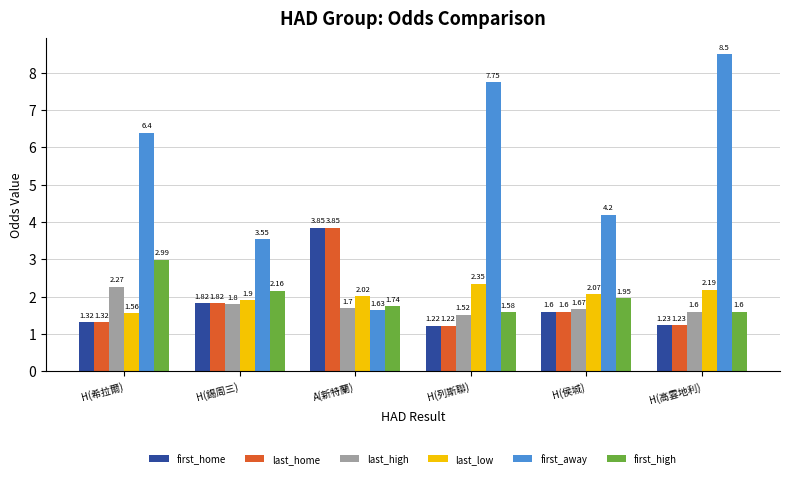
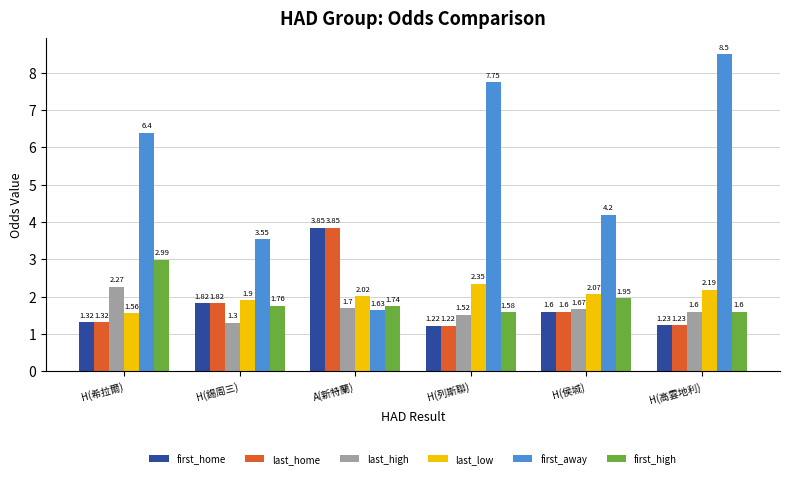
  {
    "first_home": {
      "H(希拉爾)": 1.32,
      "H(錫周三)": 1.82,
      "A(新特蘭)": 3.85,
      "H(列斯聯)": 1.22,
      "H(侯城)": 1.6,
      "H(高雲地利)": 1.23
    },
    "last_home": {
      "H(希拉爾)": 1.32,
      "H(錫周三)": 1.82,
      "A(新特蘭)": 3.85,
      "H(列斯聯)": 1.22,
      "H(侯城)": 1.6,
      "H(高雲地利)": 1.23
    },
    "last_high": {
      "H(希拉爾)": 2.27,
-     "H(錫周三)": 1.8,
+     "H(錫周三)": 1.3,
      "A(新特蘭)": 1.7,
      "H(列斯聯)": 1.52,
      "H(侯城)": 1.67,
      "H(高雲地利)": 1.6
    },
    "last_low": {
      "H(希拉爾)": 1.56,
      "H(錫周三)": 1.9,
      "A(新特蘭)": 2.02,
      "H(列斯聯)": 2.35,
      "H(侯城)": 2.07,
      "H(高雲地利)": 2.19
    },
    "first_away": {
      "H(希拉爾)": 6.4,
      "H(錫周三)": 3.55,
      "A(新特蘭)": 1.63,
      "H(列斯聯)": 7.75,
      "H(侯城)": 4.2,
      "H(高雲地利)": 8.5
    },
    "first_high": {
      "H(希拉爾)": 2.99,
-     "H(錫周三)": 2.16,
+     "H(錫周三)": 1.76,
      "A(新特蘭)": 1.74,
      "H(列斯聯)": 1.58,
      "H(侯城)": 1.95,
      "H(高雲地利)": 1.6
    }
  }
